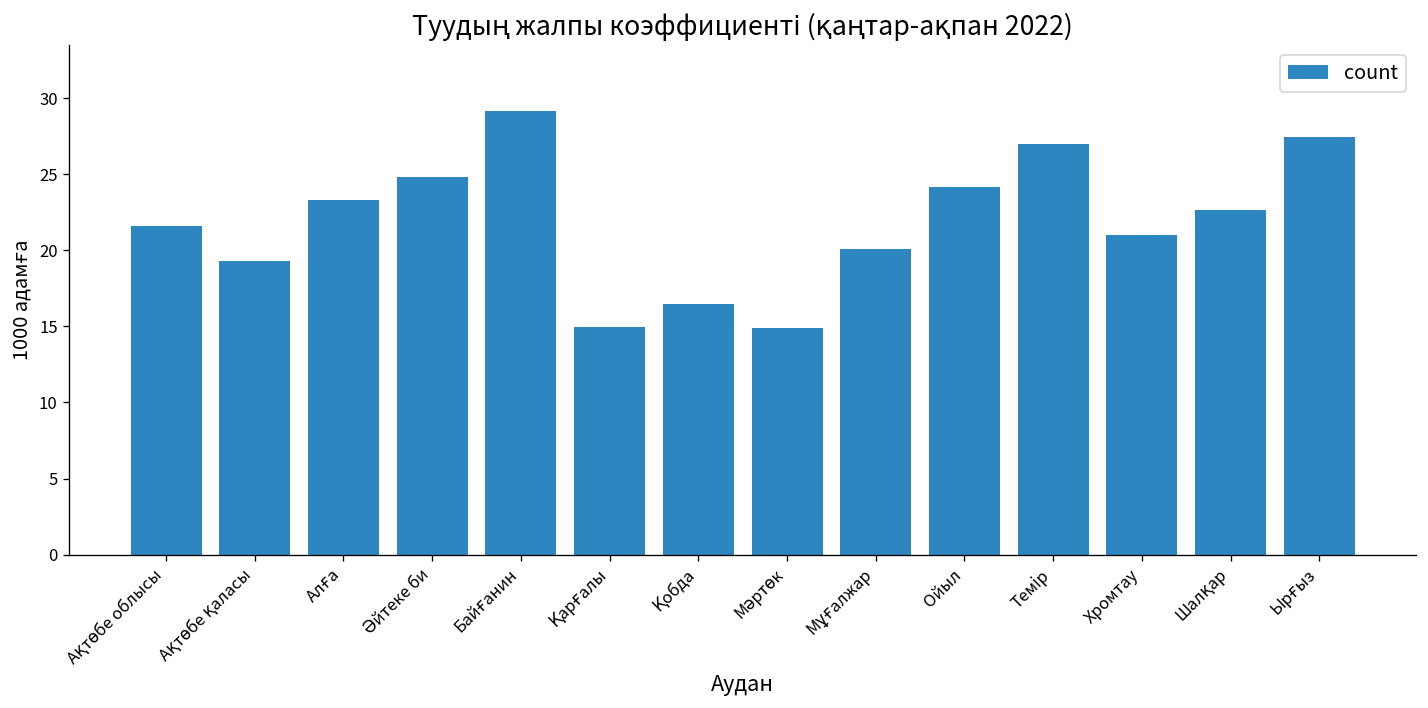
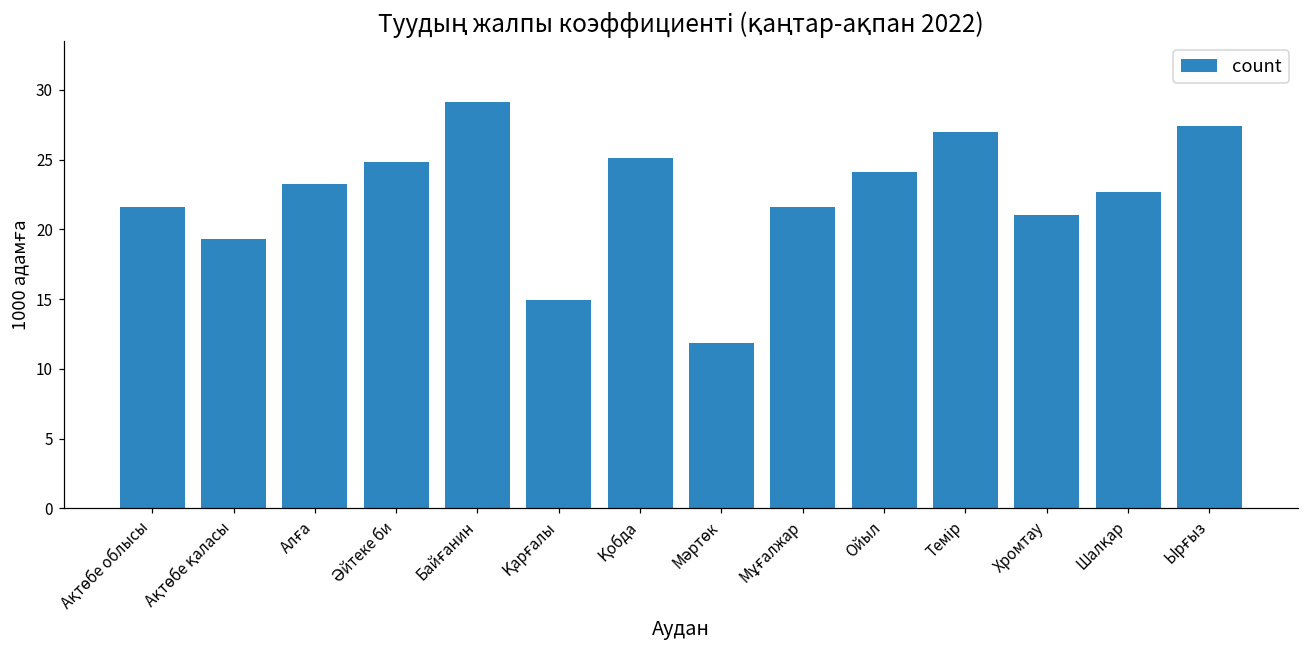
  {
    "Ақтөбе облысы": 21.6,
    "Ақтөбе қаласы": 19.3,
    "Алға": 23.3,
    "Әйтеке би": 24.8,
    "Байғанин": 29.1,
    "Қарғалы": 14.9,
-   "Қобда": 16.5,
-   "Мәртөк": 14.9,
-   "Мұғалжар": 20.1,
+   "Қобда": 25.1,
+   "Мәртөк": 11.9,
+   "Мұғалжар": 21.6,
    "Ойыл": 24.1,
    "Темір": 27.0,
    "Хромтау": 21.0,
    "Шалқар": 22.7,
    "Ырғыз": 27.4
  }
